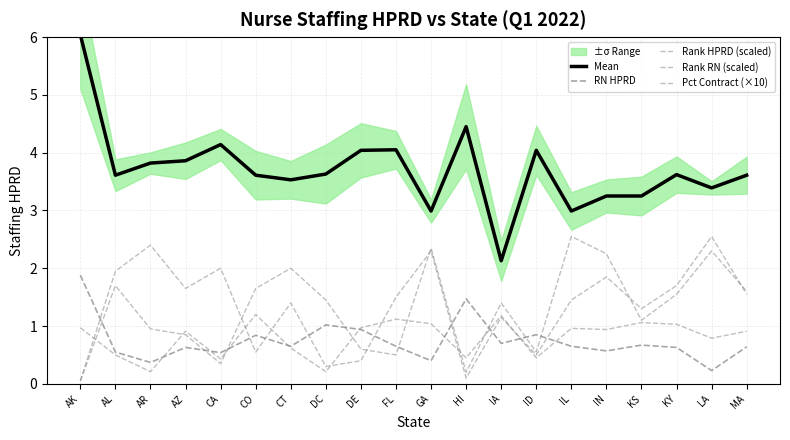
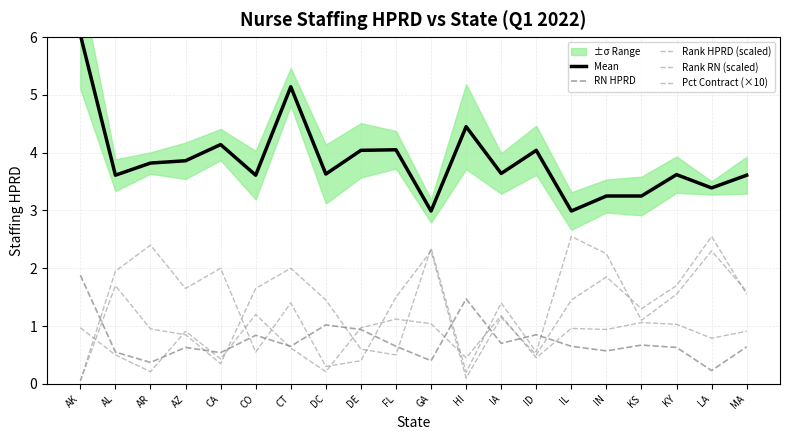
  {
    "Mean": {
      "AL": 3.6,
      "AR": 3.8,
      "AZ": 3.9,
      "CA": 4.1,
      "CO": 3.6,
-     "CT": 3.5,
+     "CT": 5.1,
      "DC": 3.6,
      "DE": 4.0,
      "FL": 4.1,
      "GA": 3.0,
      "HI": 4.5,
-     "IA": 2.1,
+     "IA": 3.6,
      "ID": 4.0,
      "IL": 3.0,
      "IN": 3.3,
      "KS": 3.3,
      "KY": 3.6,
      "LA": 3.4,
      "MA": 3.6
    }
  }
